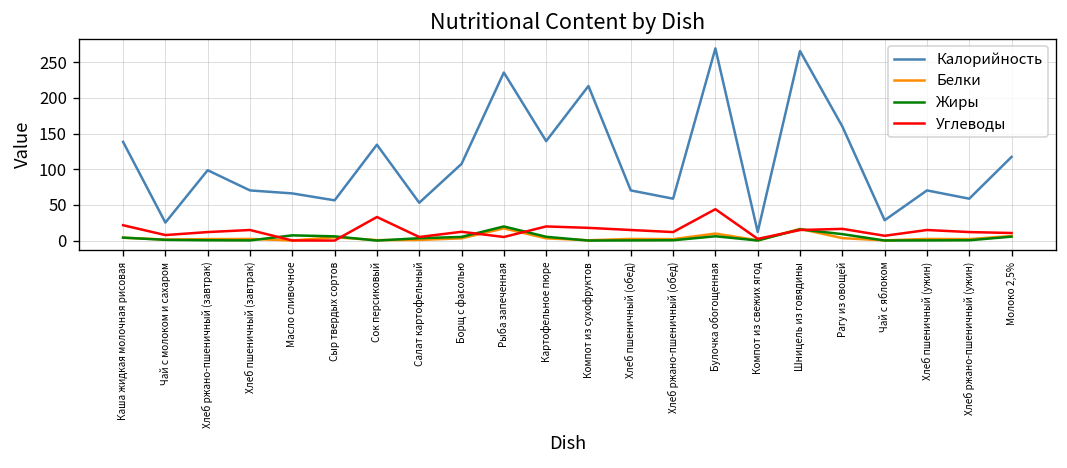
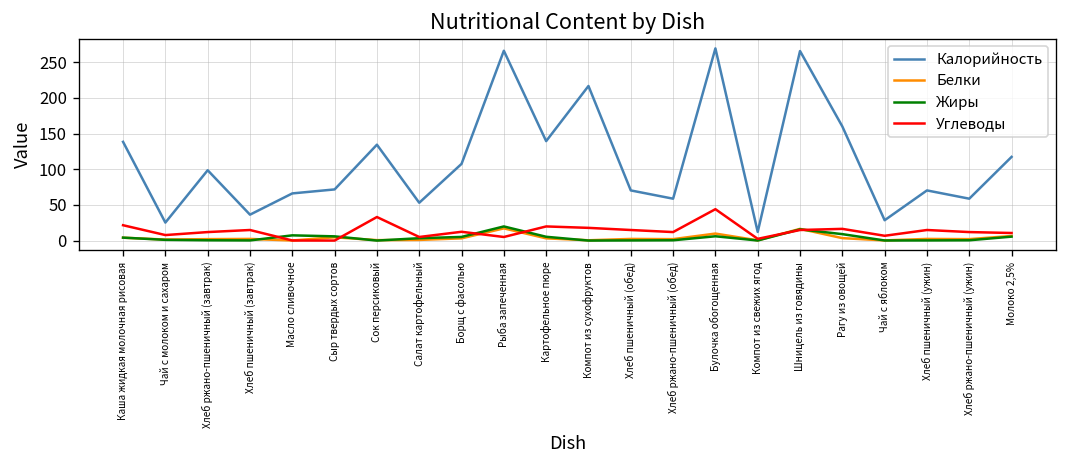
  {
    "Калорийность": {
      "Каша жидкая молочная рисовая": 140,
      "Чай с молоком и сахаром": 30,
      "Хлеб ржано-пшеничный (завтрак)": 100,
-     "Хлеб пшеничный (завтрак)": 70,
+     "Хлеб пшеничный (завтрак)": 40,
      "Масло сливочное": 70,
-     "Сыр твердых сортов": 60,
+     "Сыр твердых сортов": 70,
      "Сок персиковый": 130,
      "Салат картофельный": 50,
      "Борщ с фасолью": 110,
-     "Рыба запеченная": 240,
+     "Рыба запеченная": 270,
      "Картофельное пюре": 140,
      "Компот из сухофруктов": 220,
      "Хлеб пшеничный (обед)": 70,
      "Хлеб ржано-пшеничный (обед)": 60,
      "Булочка обогощенная": 270,
      "Компот из свежих ягод": 10,
      "Шницель из говядины": 270,
      "Рагу из овощей": 160,
      "Чай с яблоком": 30,
      "Хлеб пшеничный (ужин)": 70,
      "Хлеб ржано-пшеничный (ужин)": 60,
      "Молоко 2,5%": 120
    },
    "Белки": {
      "Рагу из овощей": 0
    },
    "Жиры": {
      "Масло сливочное": 10,
      "Рагу из овощей": 10
    },
    "Углеводы": {
      "Каша жидкая молочная рисовая": 20,
      "Чай с молоком и сахаром": 10,
      "Хлеб ржано-пшеничный (завтрак)": 10,
      "Хлеб пшеничный (завтрак)": 10,
      "Сыр твердых сортов": 0,
      "Сок персиковый": 30,
      "Борщ с фасолью": 10,
      "Рыба запеченная": 10,
      "Картофельное пюре": 20,
      "Компот из сухофруктов": 20,
      "Хлеб пшеничный (обед)": 10,
      "Хлеб ржано-пшеничный (обед)": 10,
      "Булочка обогощенная": 40,
      "Рагу из овощей": 20,
      "Чай с яблоком": 10,
      "Хлеб пшеничный (ужин)": 10,
      "Хлеб ржано-пшеничный (ужин)": 10
    }
  }
